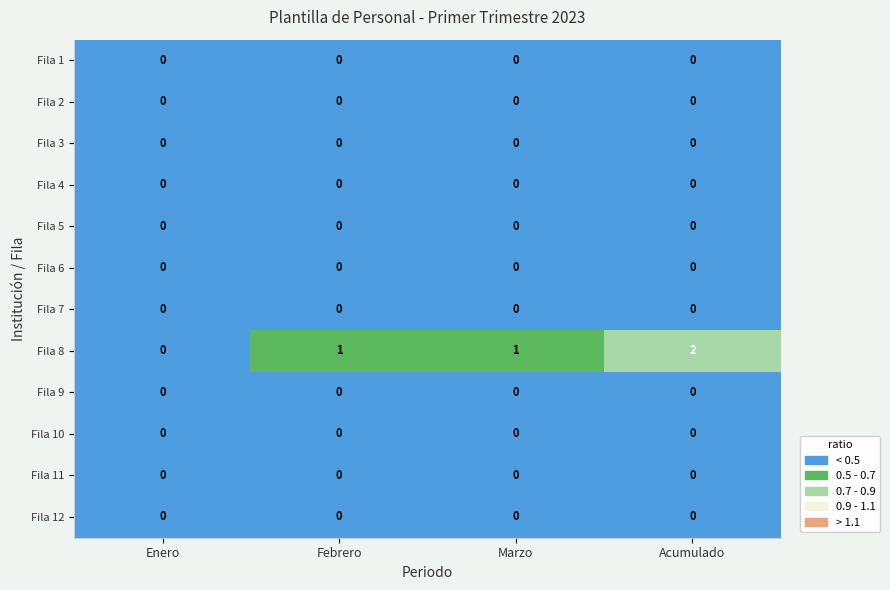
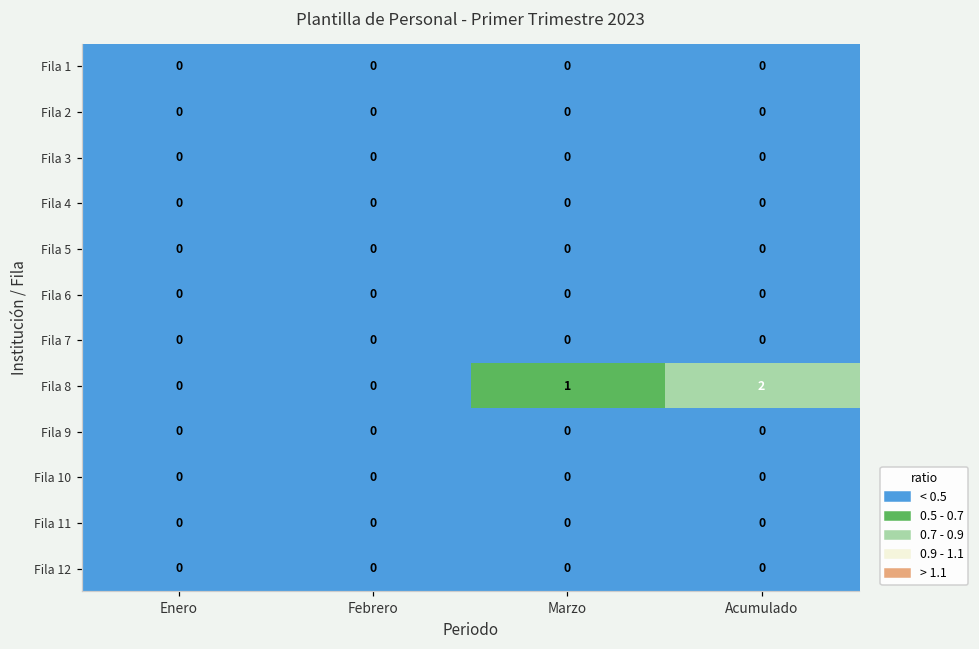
  {
    "Fila 1": {
      "Enero": 0,
      "Febrero": 0,
      "Marzo": 0,
      "Acumulado": 0
    },
    "Fila 2": {
      "Enero": 0,
      "Febrero": 0,
      "Marzo": 0,
      "Acumulado": 0
    },
    "Fila 3": {
      "Enero": 0,
      "Febrero": 0,
      "Marzo": 0,
      "Acumulado": 0
    },
    "Fila 4": {
      "Enero": 0,
      "Febrero": 0,
      "Marzo": 0,
      "Acumulado": 0
    },
    "Fila 5": {
      "Enero": 0,
      "Febrero": 0,
      "Marzo": 0,
      "Acumulado": 0
    },
    "Fila 6": {
      "Enero": 0,
      "Febrero": 0,
      "Marzo": 0,
      "Acumulado": 0
    },
    "Fila 7": {
      "Enero": 0,
      "Febrero": 0,
      "Marzo": 0,
      "Acumulado": 0
    },
    "Fila 8": {
      "Enero": 0,
-     "Febrero": 1,
+     "Febrero": 0,
      "Marzo": 1,
      "Acumulado": 2
    },
    "Fila 9": {
      "Enero": 0,
      "Febrero": 0,
      "Marzo": 0,
      "Acumulado": 0
    },
    "Fila 10": {
      "Enero": 0,
      "Febrero": 0,
      "Marzo": 0,
      "Acumulado": 0
    },
    "Fila 11": {
      "Enero": 0,
      "Febrero": 0,
      "Marzo": 0,
      "Acumulado": 0
    },
    "Fila 12": {
      "Enero": 0,
      "Febrero": 0,
      "Marzo": 0,
      "Acumulado": 0
    }
  }
